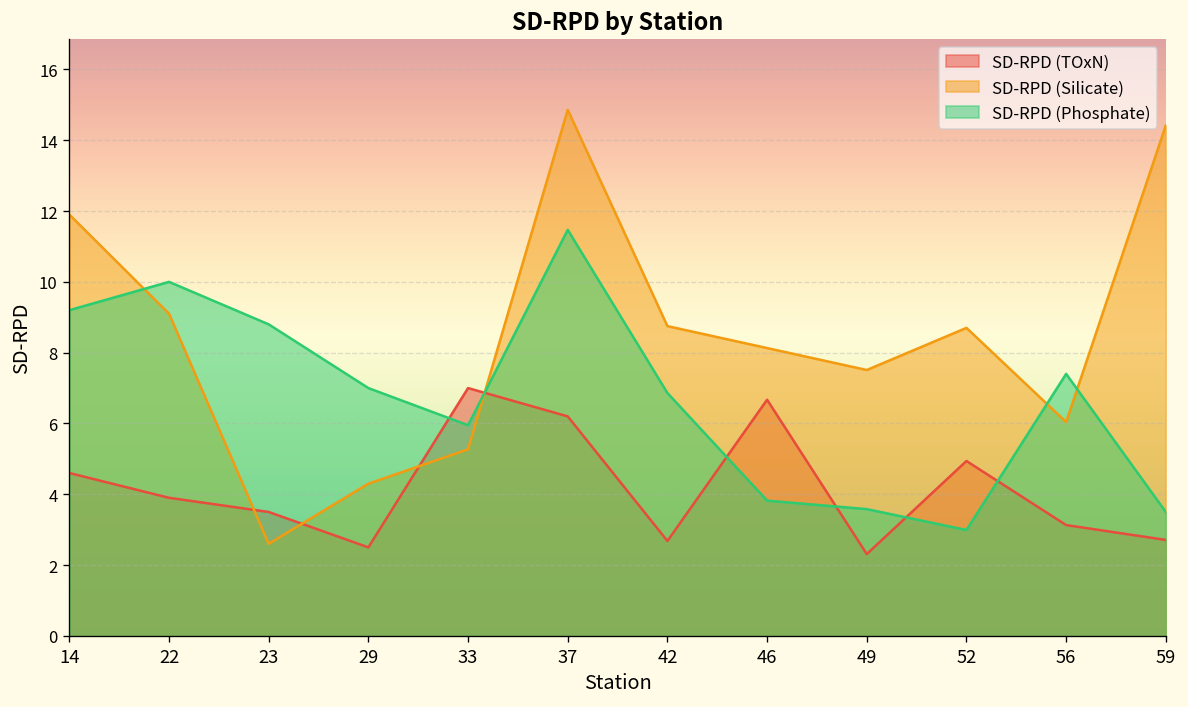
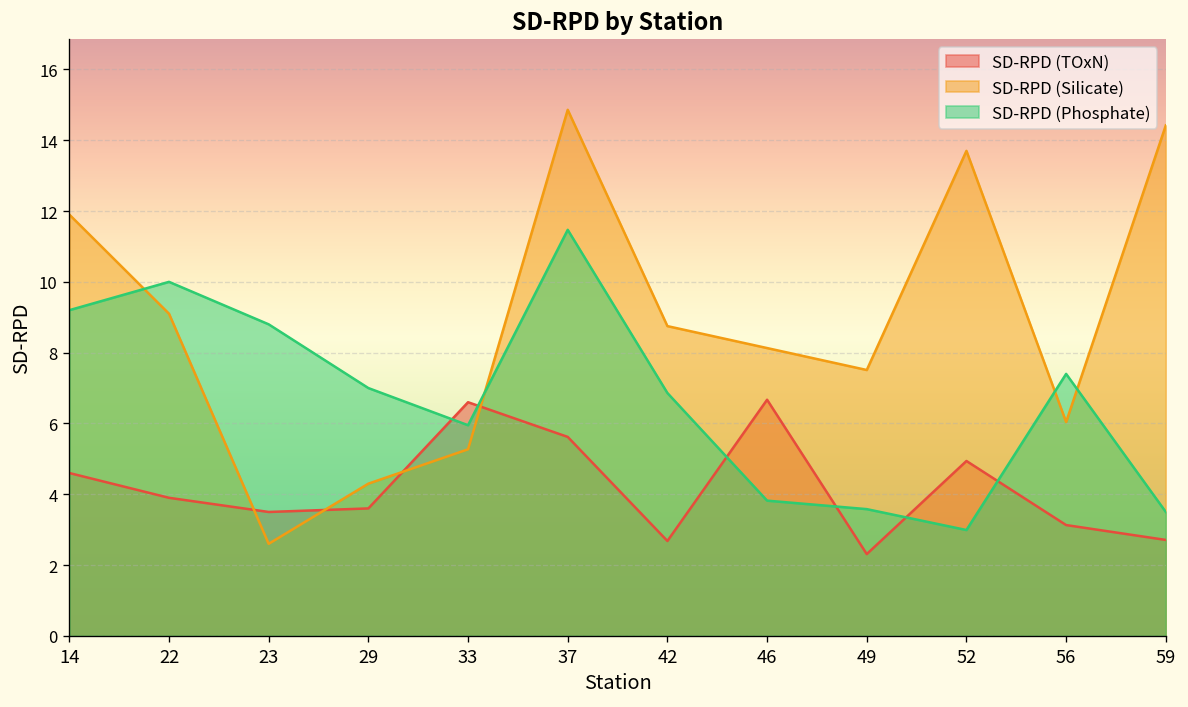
  {
    "SD-RPD (TOxN)": {
      "14": 4.6,
      "22": 3.9,
      "23": 3.5,
-     "29": 2.5,
-     "33": 7.0,
-     "37": 6.2,
+     "29": 3.6,
+     "33": 6.6,
+     "37": 5.6,
      "42": 2.7,
      "46": 6.7,
      "49": 2.3,
      "52": 4.9,
      "56": 3.1,
      "59": 2.7
    },
    "SD-RPD (Silicate)": {
      "14": 11.9,
      "22": 9.1,
      "23": 2.6,
      "29": 4.3,
      "33": 5.3,
      "37": 14.9,
      "42": 8.8,
      "46": 8.1,
      "49": 7.5,
-     "52": 8.7,
+     "52": 13.7,
      "56": 6.0,
      "59": 14.4
    },
    "SD-RPD (Phosphate)": {
      "14": 9.2,
      "22": 10.0,
      "23": 8.8,
      "29": 7.0,
      "33": 6.0,
      "37": 11.5,
      "42": 6.9,
      "46": 3.8,
      "49": 3.6,
      "52": 3.0,
      "56": 7.4,
      "59": 3.5
    }
  }
